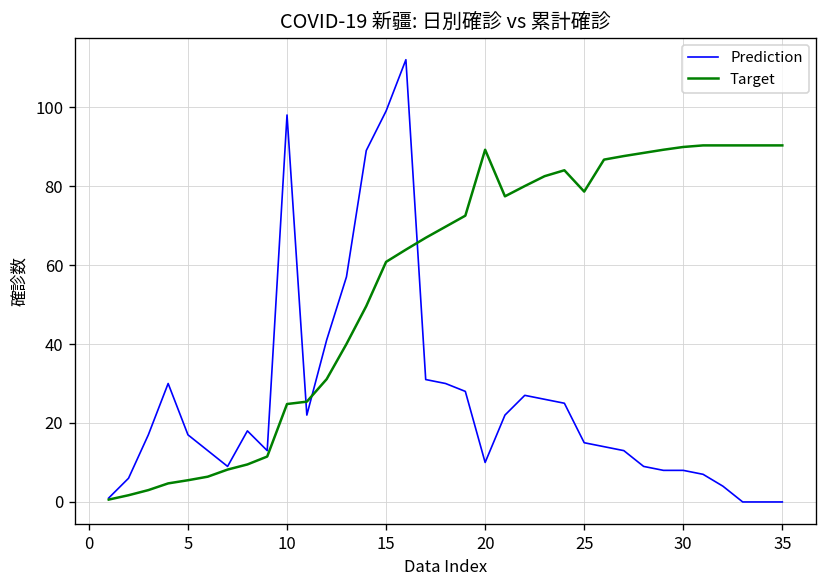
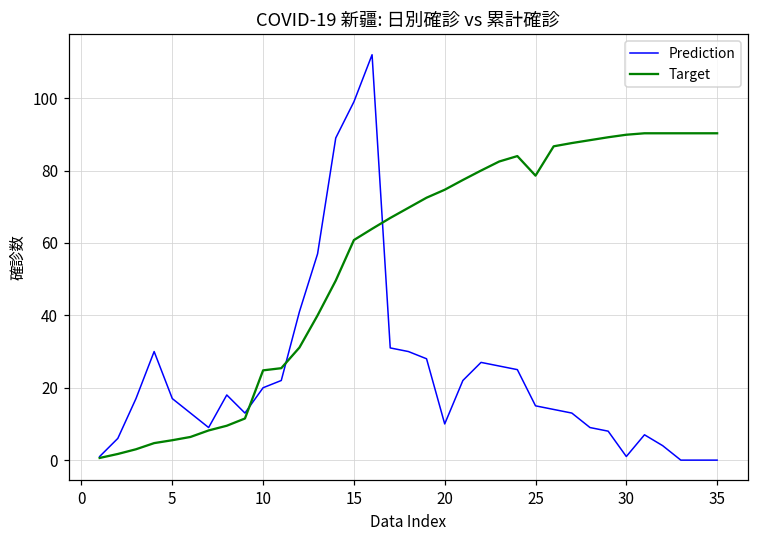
  {
    "Prediction": {
      "5": 17,
-     "10": 98,
+     "10": 20,
      "15": 99,
      "20": 10,
      "25": 15,
-     "30": 8,
+     "30": 1,
      "35": 0
    },
    "Target": {
      "5": 6,
      "10": 25,
      "15": 61,
-     "20": 89,
+     "20": 75,
      "25": 79,
      "30": 90,
      "35": 90
    }
  }
